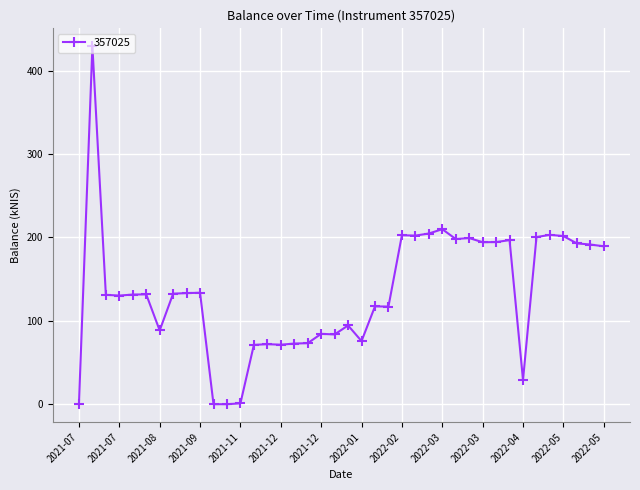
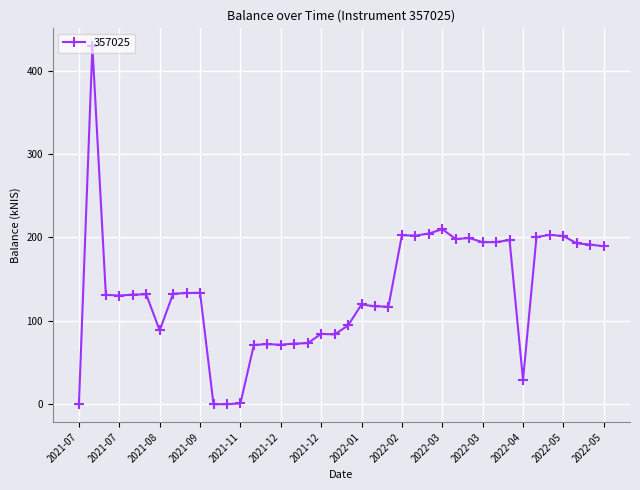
  {
    "2021-08": 90,
    "2021-09": 130,
    "2021-11": 0,
-   "2022-01": 80,
+   "2022-01": 120,
    "2022-02": 200,
    "2022-04": 30
  }
